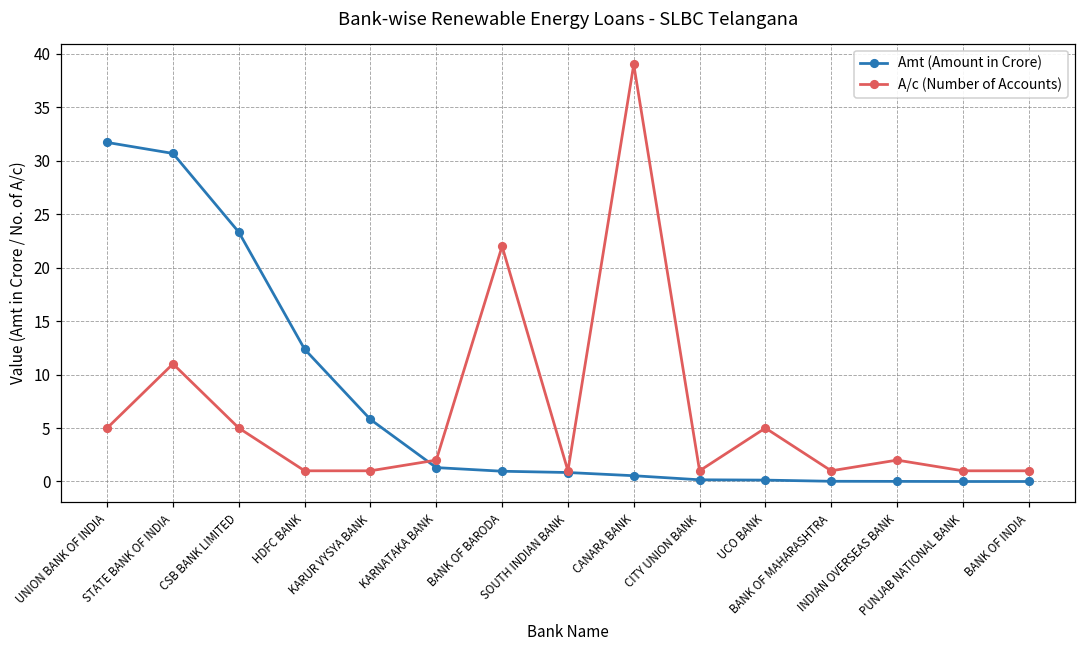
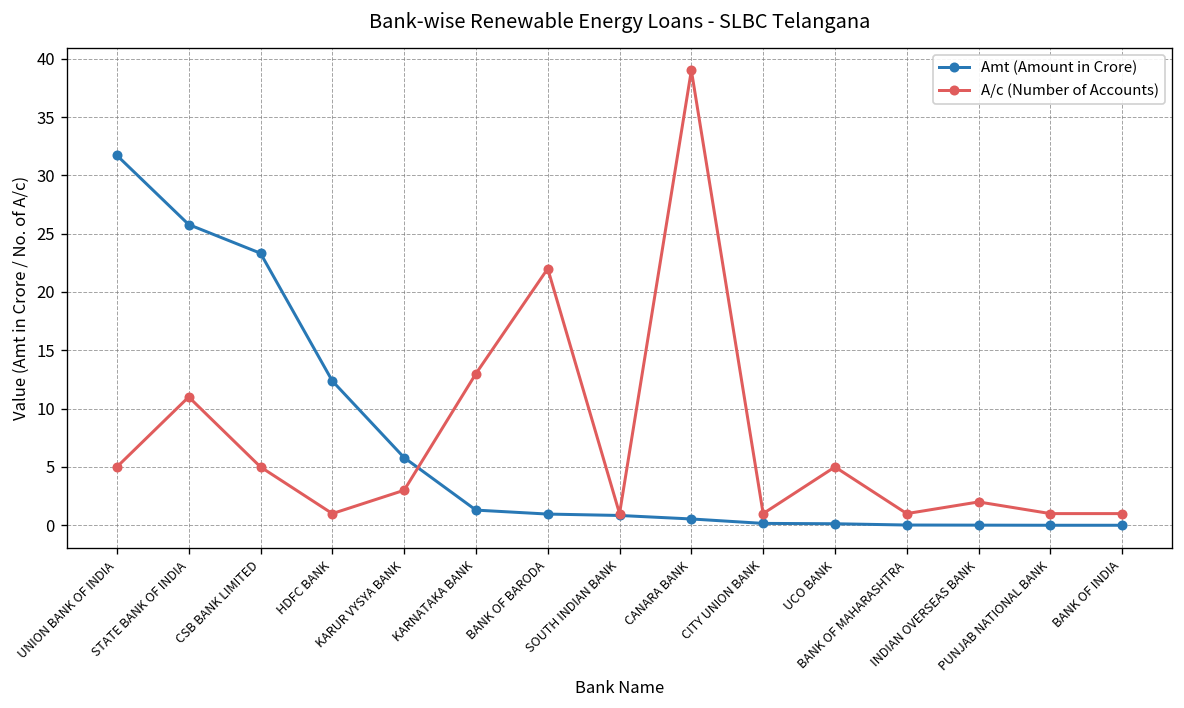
  {
    "Amt (Amount in Crore)": {
      "UNION BANK OF INDIA": 32,
-     "STATE BANK OF INDIA": 31,
+     "STATE BANK OF INDIA": 26,
      "CSB BANK LIMITED": 23,
      "HDFC BANK": 12,
      "KARUR VYSYA BANK": 6,
      "KARNATAKA BANK": 1,
      "BANK OF BARODA": 1,
      "CANARA BANK": 1,
      "CITY UNION BANK": 0,
      "UCO BANK": 0,
      "BANK OF MAHARASHTRA": 0,
      "INDIAN OVERSEAS BANK": 0,
      "PUNJAB NATIONAL BANK": 0,
      "BANK OF INDIA": 0
    },
    "A/c (Number of Accounts)": {
      "UNION BANK OF INDIA": 5,
      "STATE BANK OF INDIA": 11,
      "CSB BANK LIMITED": 5,
      "HDFC BANK": 1,
-     "KARUR VYSYA BANK": 1,
-     "KARNATAKA BANK": 2,
+     "KARUR VYSYA BANK": 3,
+     "KARNATAKA BANK": 13,
      "BANK OF BARODA": 22,
      "CANARA BANK": 39,
      "CITY UNION BANK": 1,
      "UCO BANK": 5,
      "BANK OF MAHARASHTRA": 1,
      "INDIAN OVERSEAS BANK": 2,
      "PUNJAB NATIONAL BANK": 1,
      "BANK OF INDIA": 1
    }
  }
